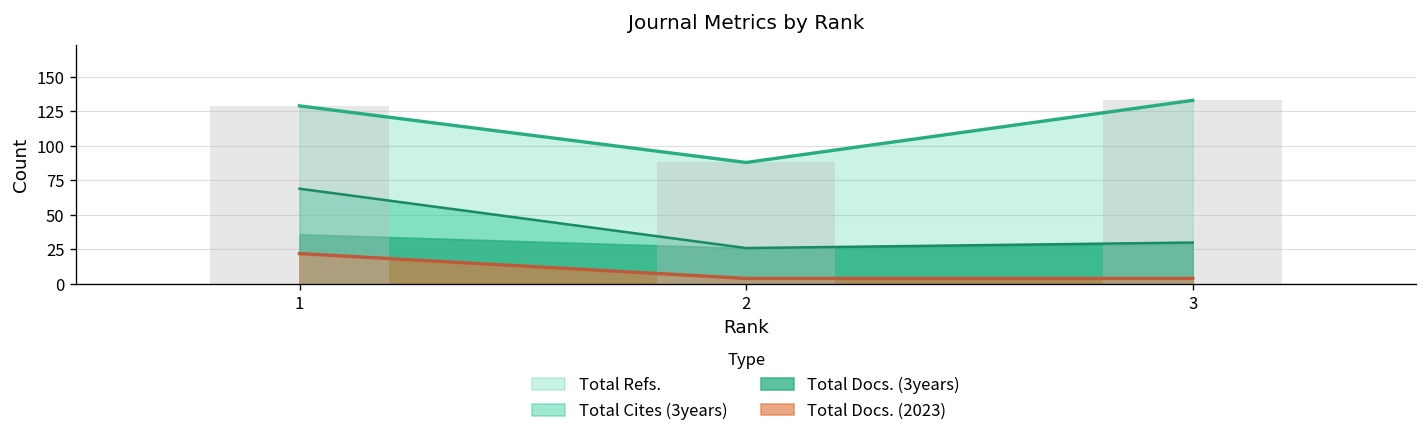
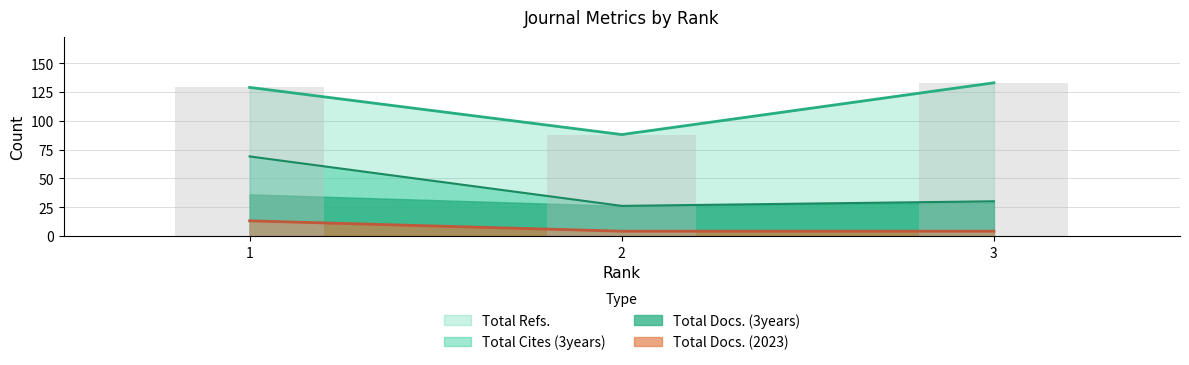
  {
    "Total Docs. (2023)": {
-     "1": 22,
+     "1": 13,
      "2": 4,
      "3": 4
    }
  }
